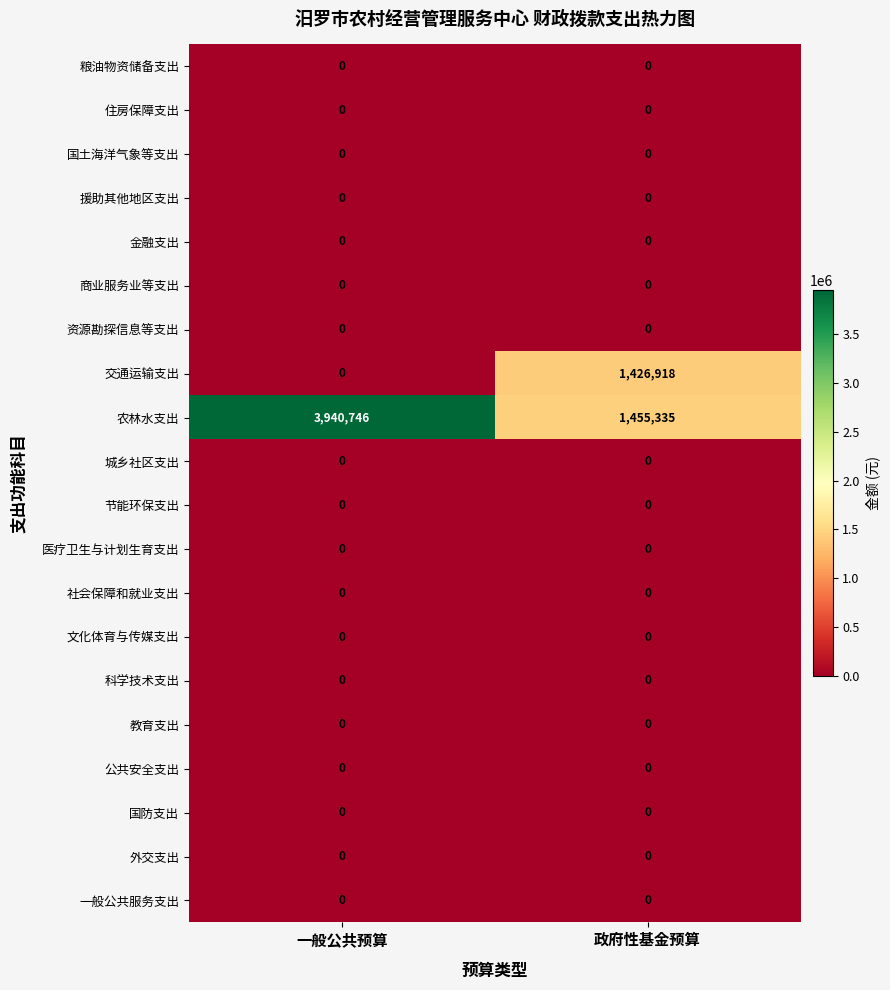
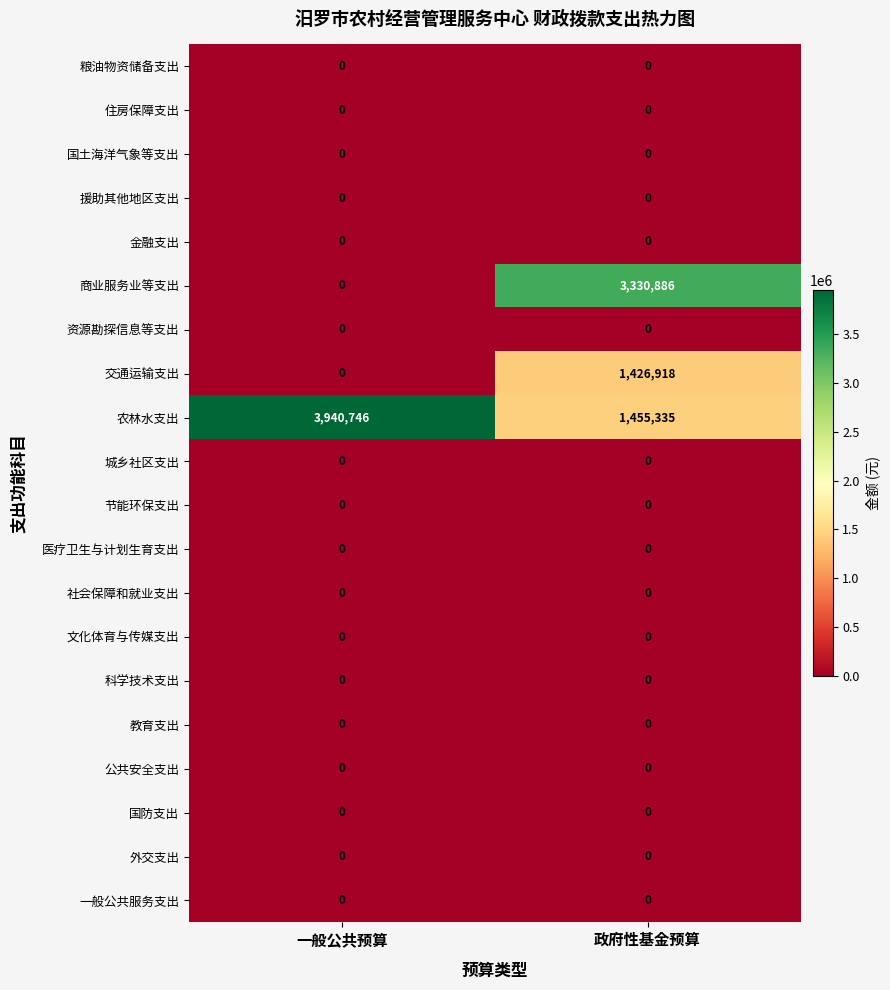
  {
    "粮油物资储备支出": {
      "一般公共预算": "0",
      "政府性基金预算": "0"
    },
    "住房保障支出": {
      "一般公共预算": "0",
      "政府性基金预算": "0"
    },
    "国土海洋气象等支出": {
      "一般公共预算": "0",
      "政府性基金预算": "0"
    },
    "援助其他地区支出": {
      "一般公共预算": "0",
      "政府性基金预算": "0"
    },
    "金融支出": {
      "一般公共预算": "0",
      "政府性基金预算": "0"
    },
    "商业服务业等支出": {
      "一般公共预算": "0",
-     "政府性基金预算": "0"
+     "政府性基金预算": "3,330,886"
    },
    "资源勘探信息等支出": {
      "一般公共预算": "0",
      "政府性基金预算": "0"
    },
    "交通运输支出": {
      "一般公共预算": "0",
      "政府性基金预算": "1,426,918"
    },
    "农林水支出": {
      "一般公共预算": "3,940,746",
      "政府性基金预算": "1,455,335"
    },
    "城乡社区支出": {
      "一般公共预算": "0",
      "政府性基金预算": "0"
    },
    "节能环保支出": {
      "一般公共预算": "0",
      "政府性基金预算": "0"
    },
    "医疗卫生与计划生育支出": {
      "一般公共预算": "0",
      "政府性基金预算": "0"
    },
    "社会保障和就业支出": {
      "一般公共预算": "0",
      "政府性基金预算": "0"
    },
    "文化体育与传媒支出": {
      "一般公共预算": "0",
      "政府性基金预算": "0"
    },
    "科学技术支出": {
      "一般公共预算": "0",
      "政府性基金预算": "0"
    },
    "教育支出": {
      "一般公共预算": "0",
      "政府性基金预算": "0"
    },
    "公共安全支出": {
      "一般公共预算": "0",
      "政府性基金预算": "0"
    },
    "国防支出": {
      "一般公共预算": "0",
      "政府性基金预算": "0"
    },
    "外交支出": {
      "一般公共预算": "0",
      "政府性基金预算": "0"
    },
    "一般公共服务支出": {
      "一般公共预算": "0",
      "政府性基金预算": "0"
    }
  }
